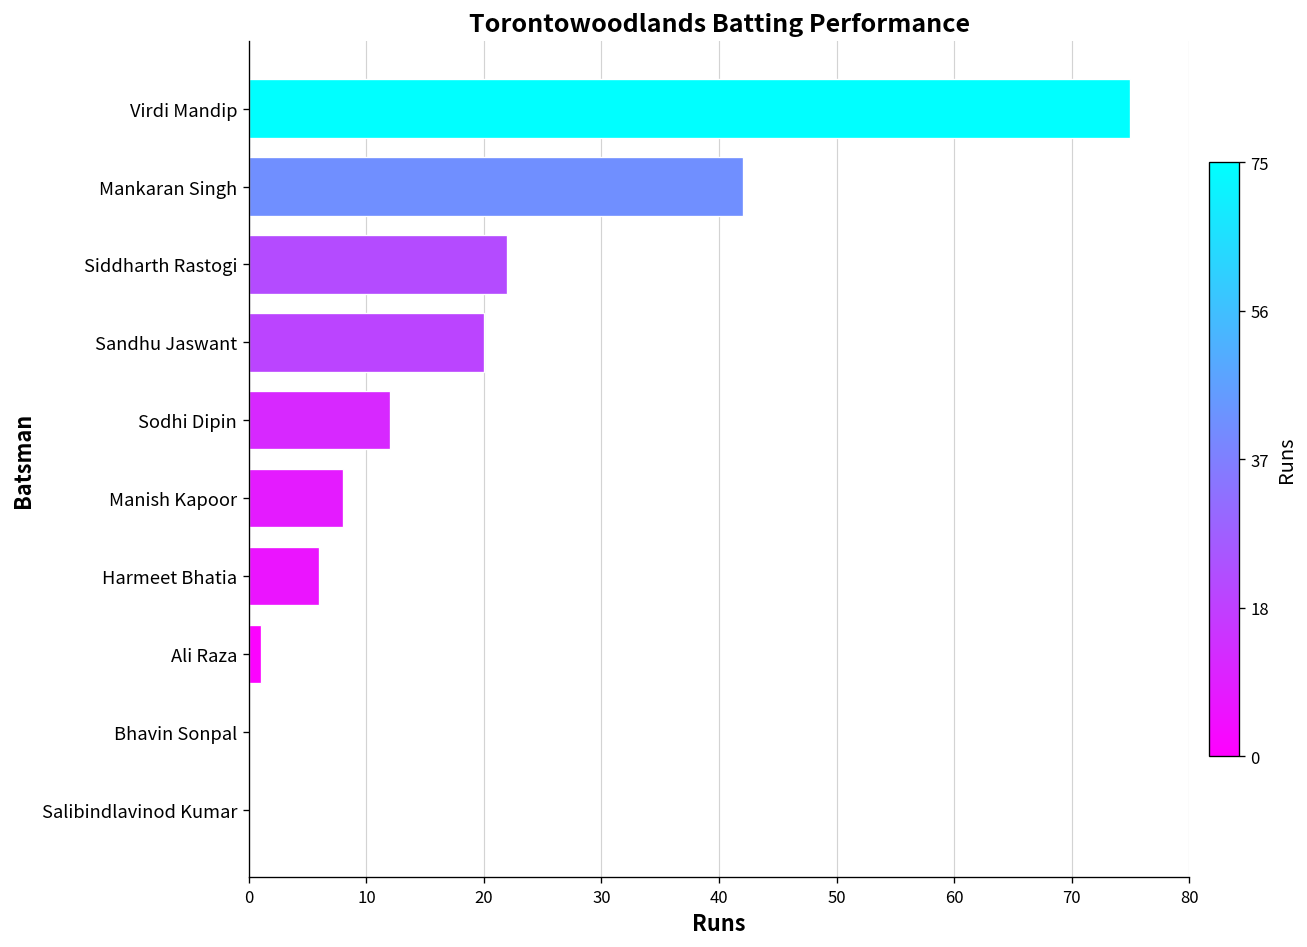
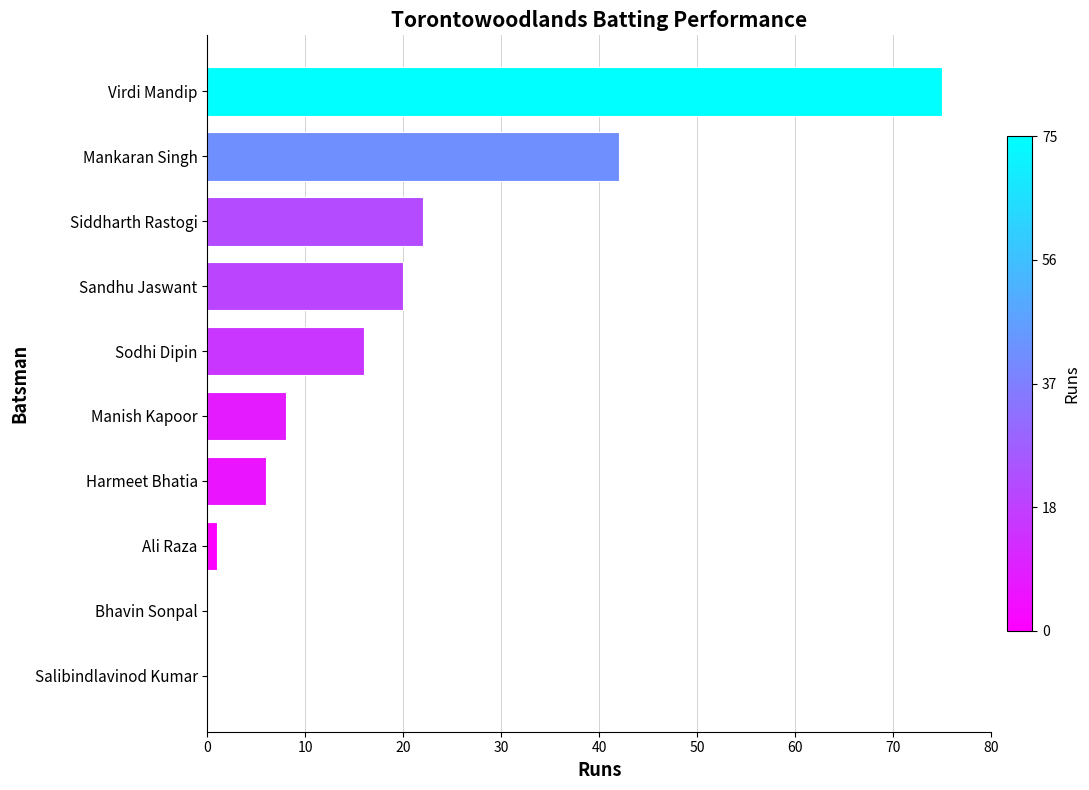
  {
    "Virdi Mandip": 75,
    "Mankaran Singh": 42,
    "Siddharth Rastogi": 22,
    "Sandhu Jaswant": 20,
-   "Sodhi Dipin": 12,
+   "Sodhi Dipin": 16,
    "Manish Kapoor": 8,
    "Harmeet Bhatia": 6,
    "Ali Raza": 1,
    "Bhavin Sonpal": 0,
    "Salibindlavinod Kumar": 0
  }
